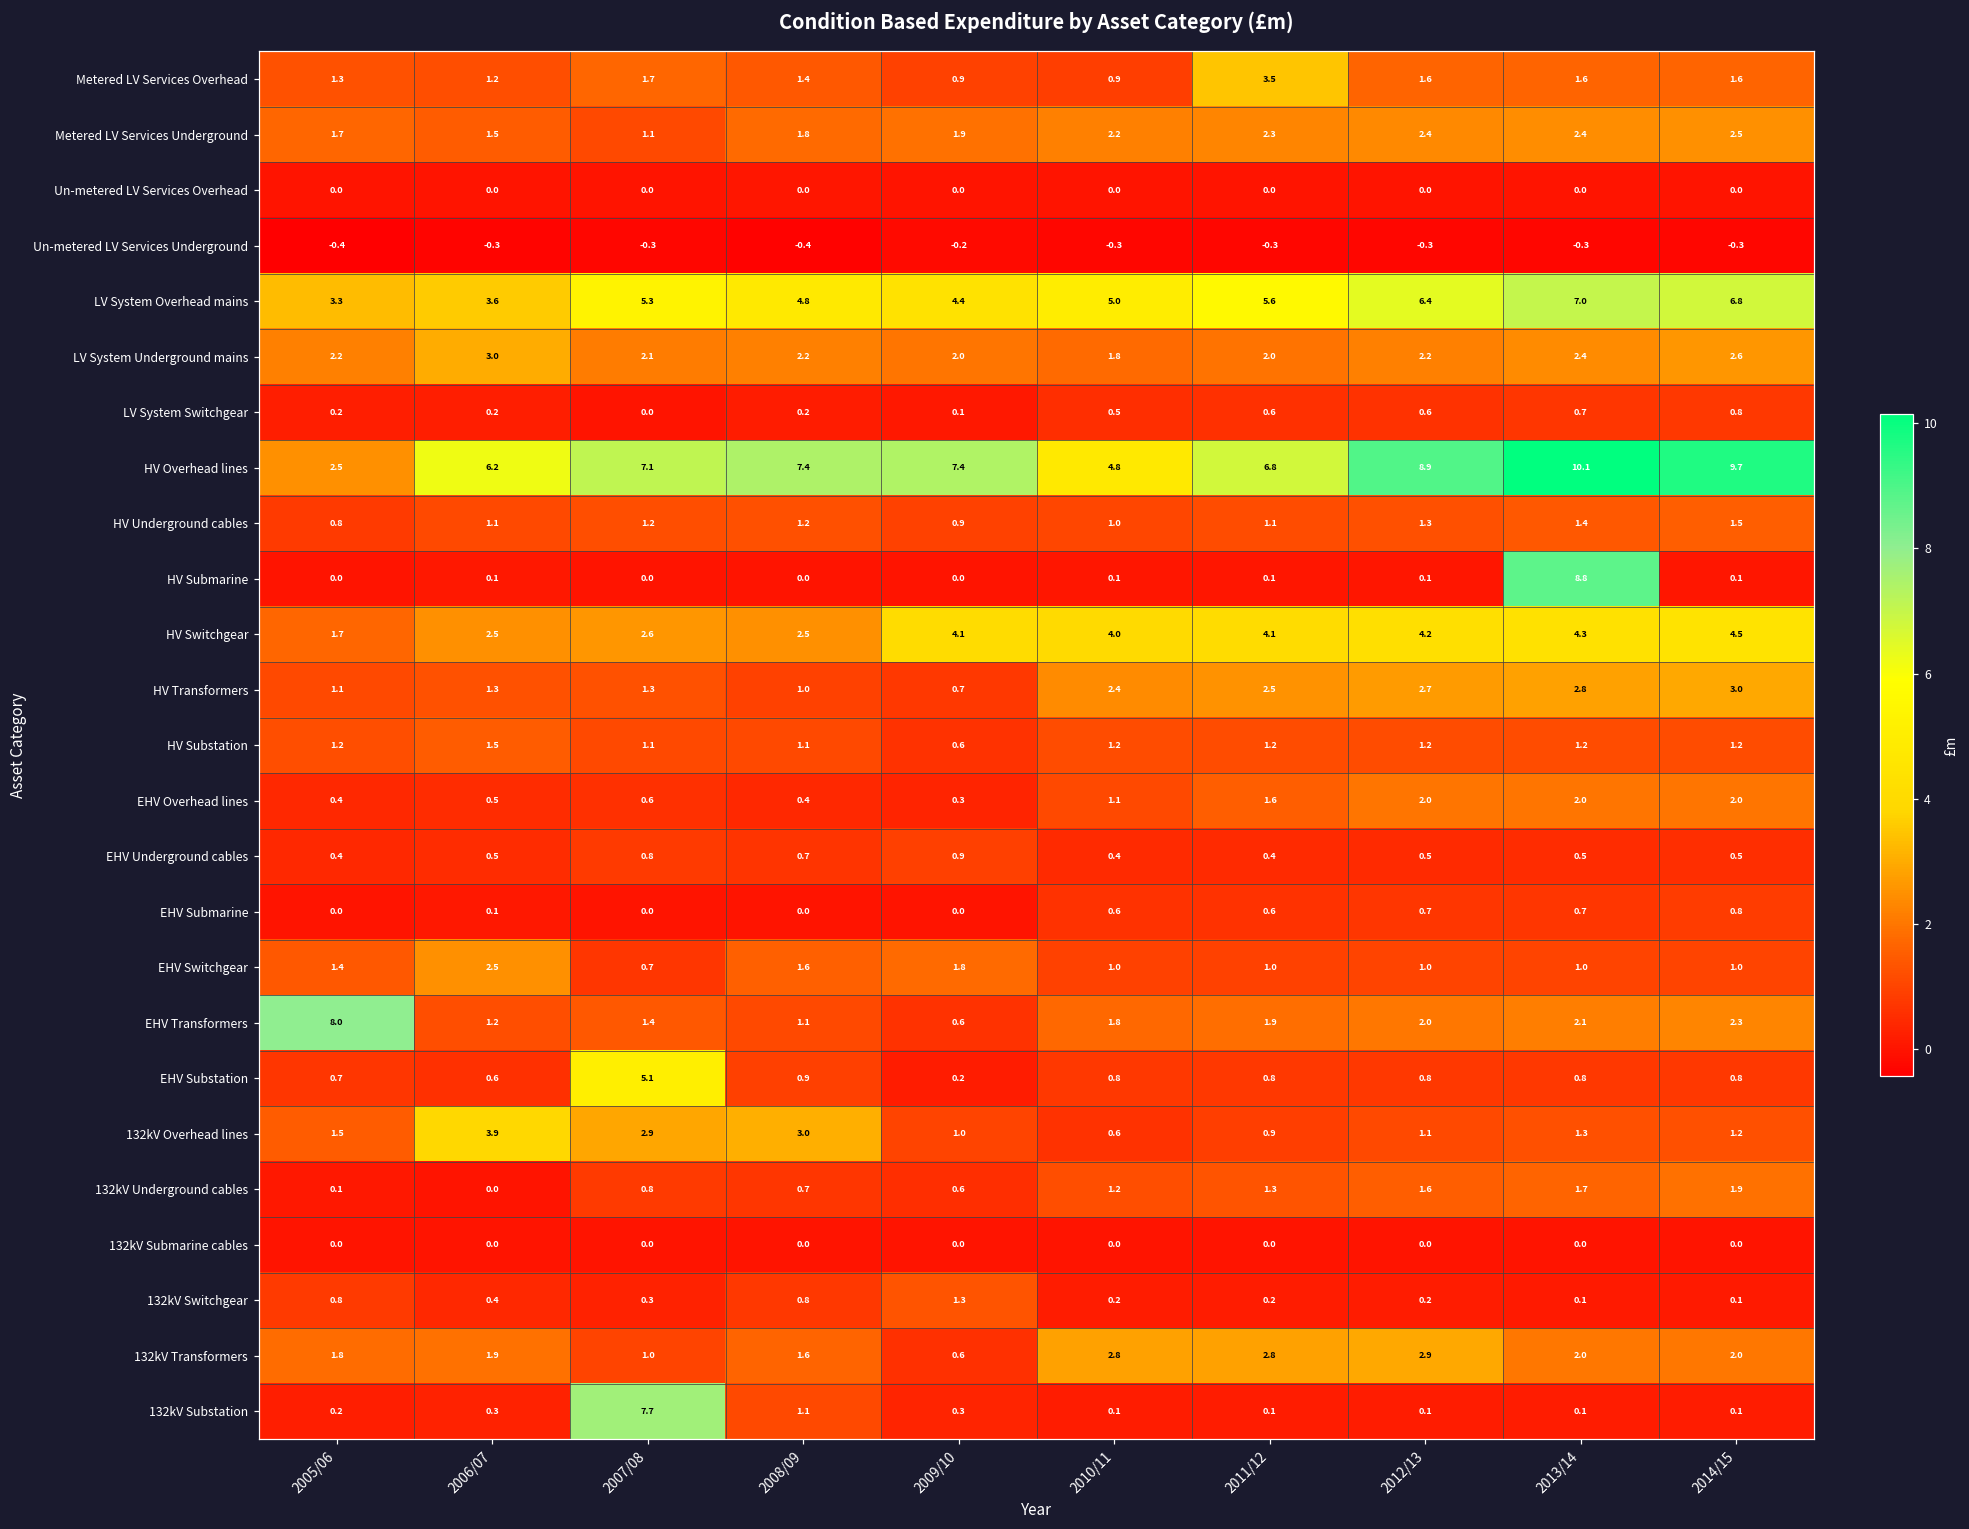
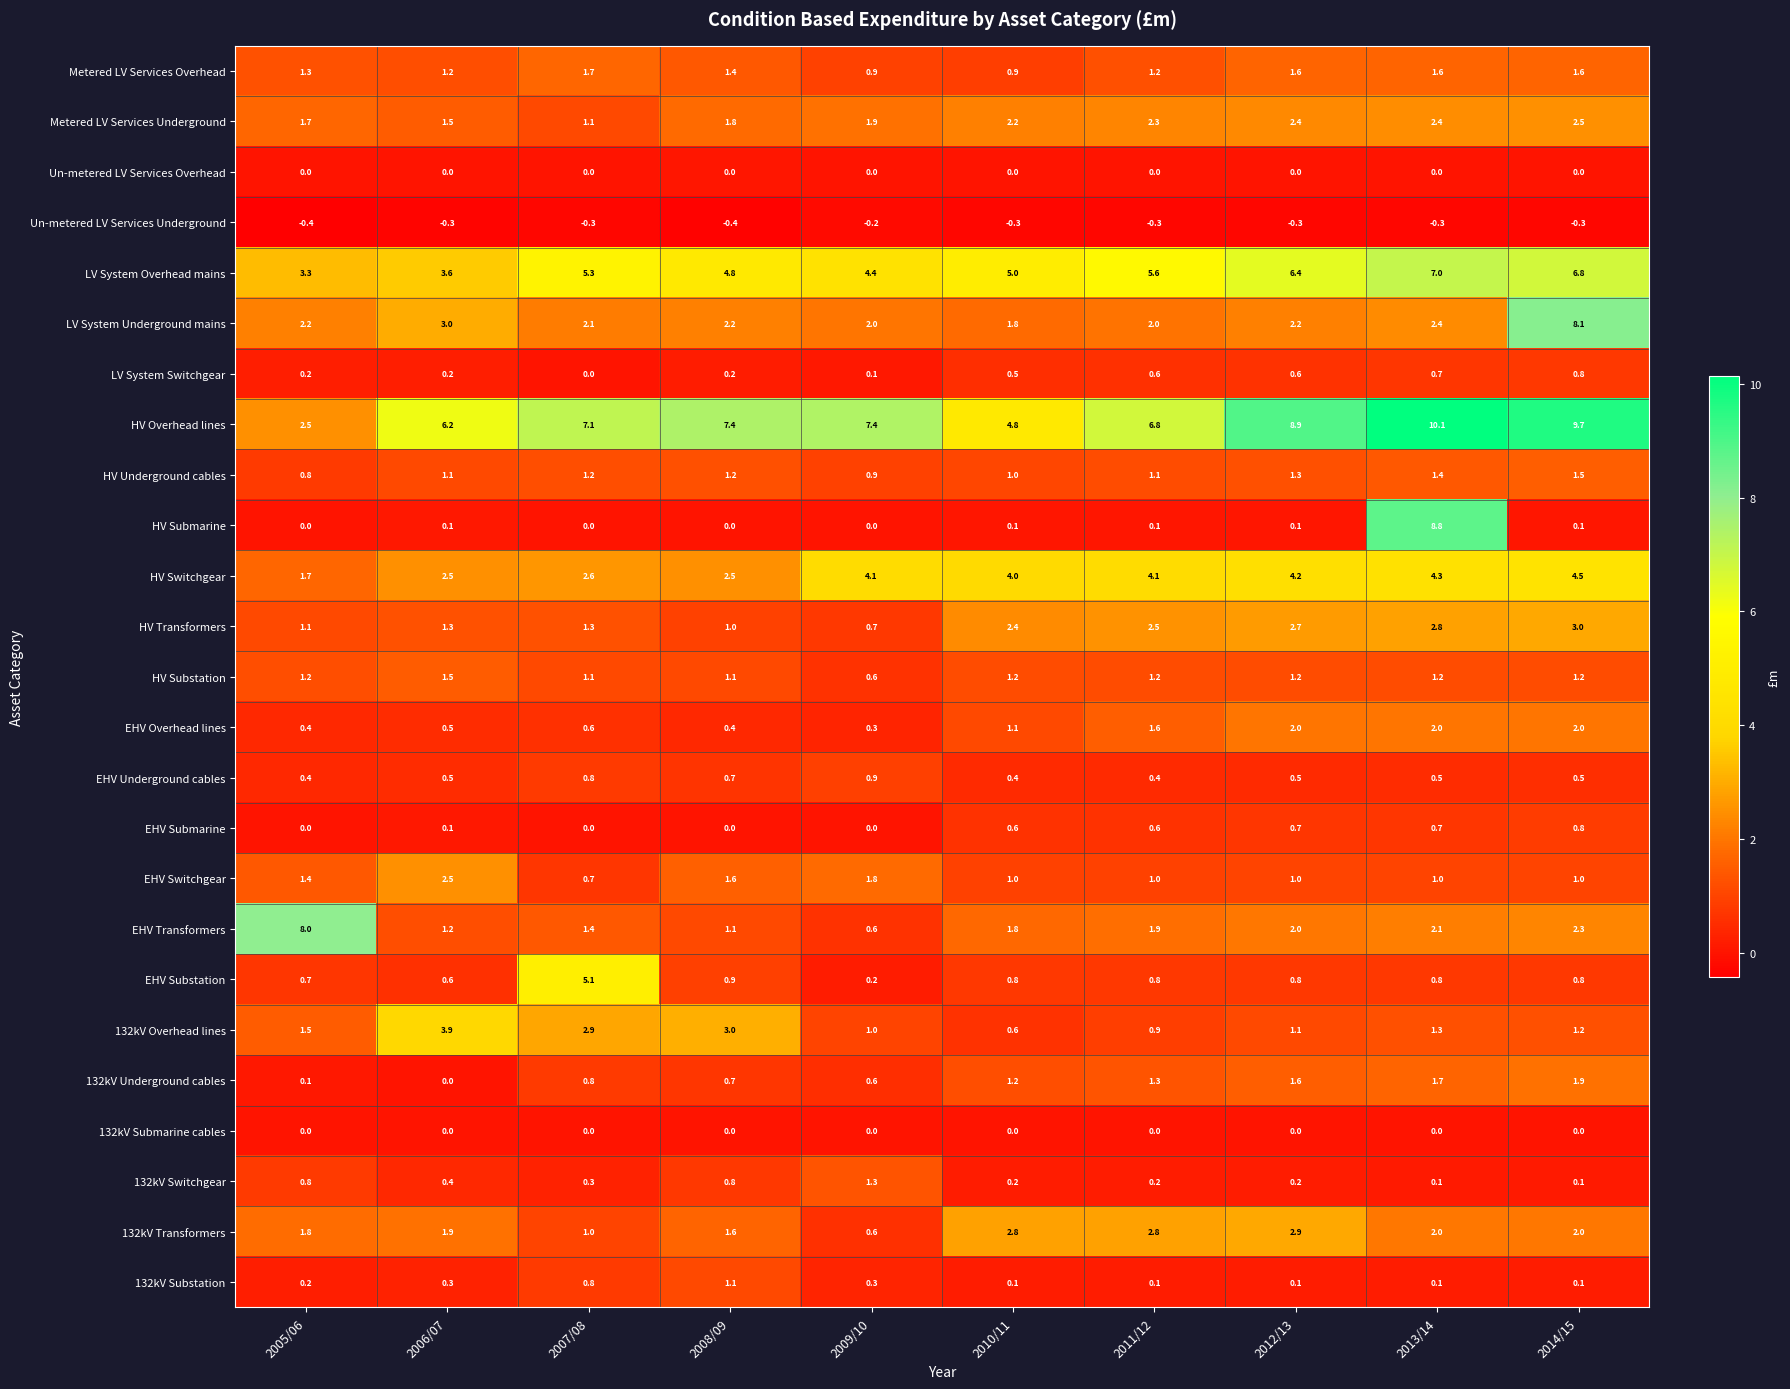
  {
    "Metered LV Services Overhead": {
      "2005/06": 1.3,
      "2006/07": 1.2,
      "2007/08": 1.7,
      "2008/09": 1.4,
      "2009/10": 0.9,
      "2010/11": 0.9,
-     "2011/12": 3.5,
+     "2011/12": 1.2,
      "2012/13": 1.6,
      "2013/14": 1.6,
      "2014/15": 1.6
    },
    "LV System Underground mains": {
      "2005/06": 2.2,
      "2006/07": 3.0,
      "2007/08": 2.1,
      "2008/09": 2.2,
      "2009/10": 2.0,
      "2010/11": 1.8,
      "2011/12": 2.0,
      "2012/13": 2.2,
      "2013/14": 2.4,
-     "2014/15": 2.6
+     "2014/15": 8.1
    },
    "132kV Substation": {
      "2005/06": 0.2,
      "2006/07": 0.3,
-     "2007/08": 7.7,
+     "2007/08": 0.8,
      "2008/09": 1.1,
      "2009/10": 0.3,
      "2010/11": 0.1,
      "2011/12": 0.1,
      "2012/13": 0.1,
      "2013/14": 0.1,
      "2014/15": 0.1
    }
  }
